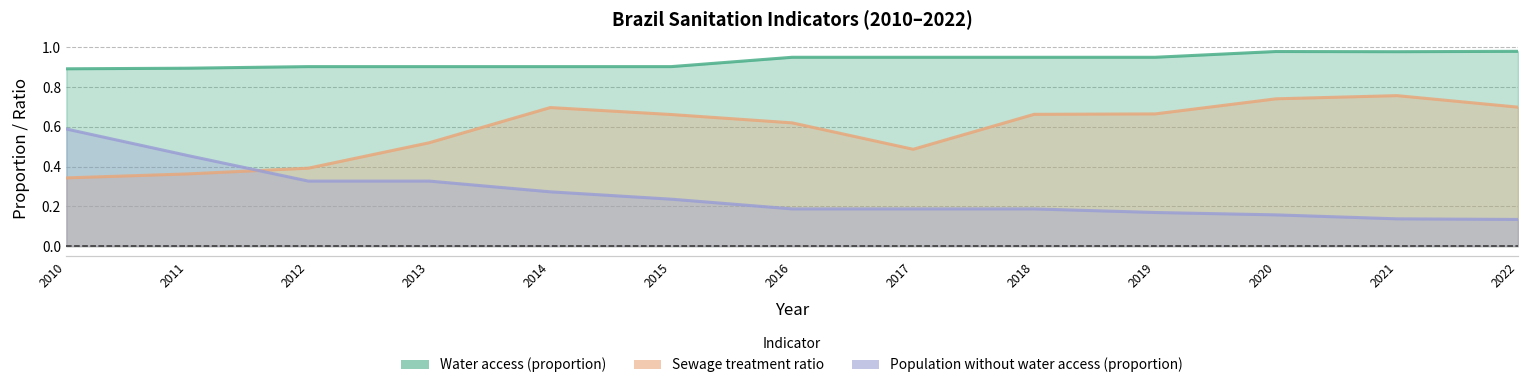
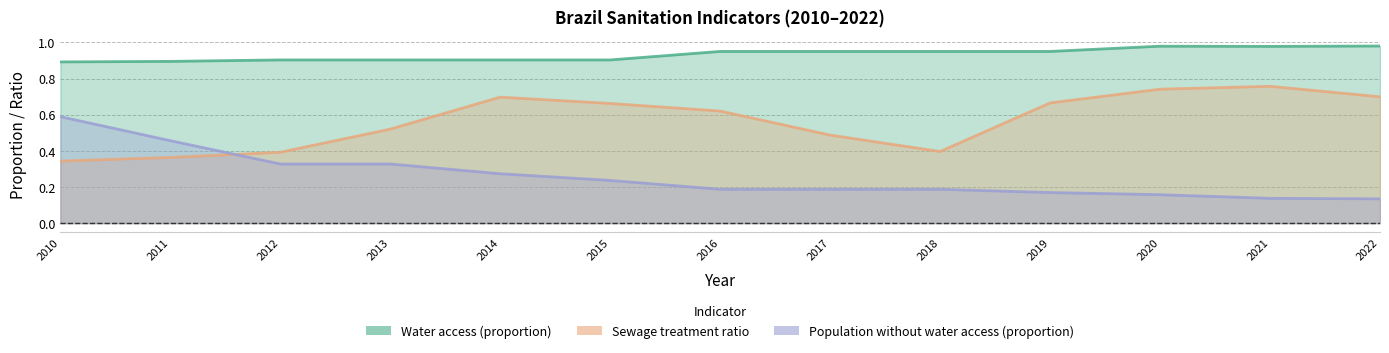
  {
    "Sewage treatment ratio": {
      "2010": 0.34,
      "2011": 0.36,
      "2012": 0.39,
      "2013": 0.52,
      "2014": 0.70,
      "2015": 0.66,
      "2016": 0.62,
      "2017": 0.49,
-     "2018": 0.66,
+     "2018": 0.40,
      "2019": 0.67,
      "2020": 0.74,
      "2021": 0.76,
      "2022": 0.70
    }
  }
